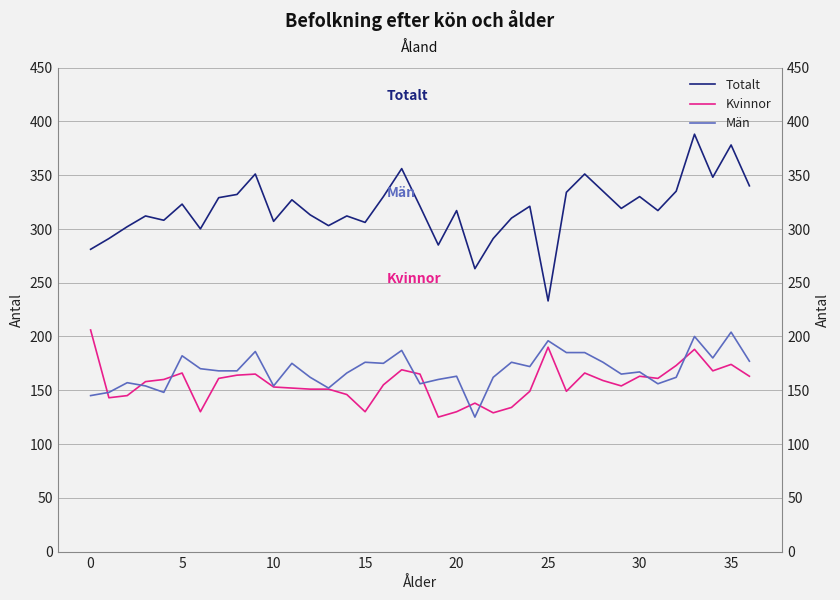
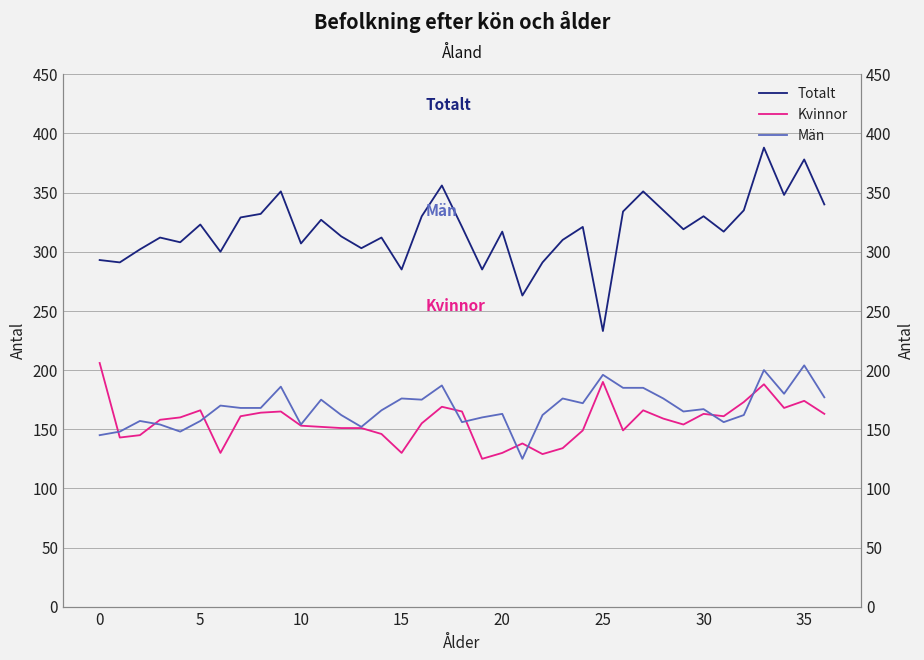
  {
    "Totalt": {
-     "0": 281,
+     "0": 293,
      "5": 323,
      "10": 307,
-     "15": 306,
+     "15": 285,
      "20": 317,
      "25": 233,
      "30": 330,
      "35": 378
    },
    "Kvinnor": {
      "0": 206,
      "5": 166,
      "15": 130,
      "20": 130,
      "25": 190,
      "30": 163,
      "35": 174
    },
    "Män": {
      "0": 145,
-     "5": 182,
+     "5": 157,
      "15": 176,
      "20": 163,
      "25": 196,
      "30": 167,
      "35": 204
    }
  }
